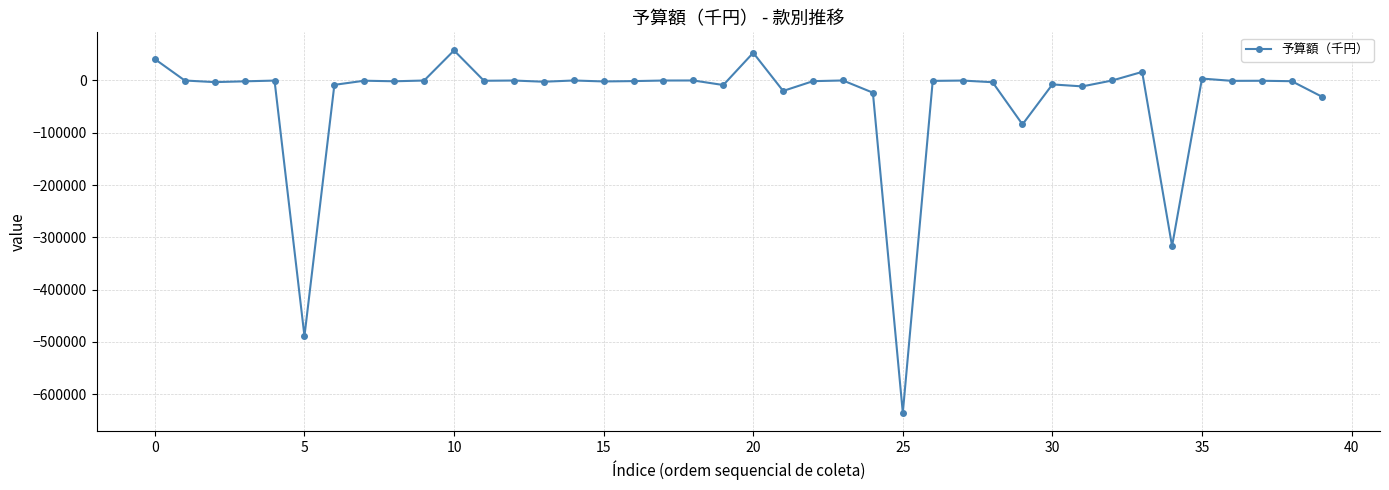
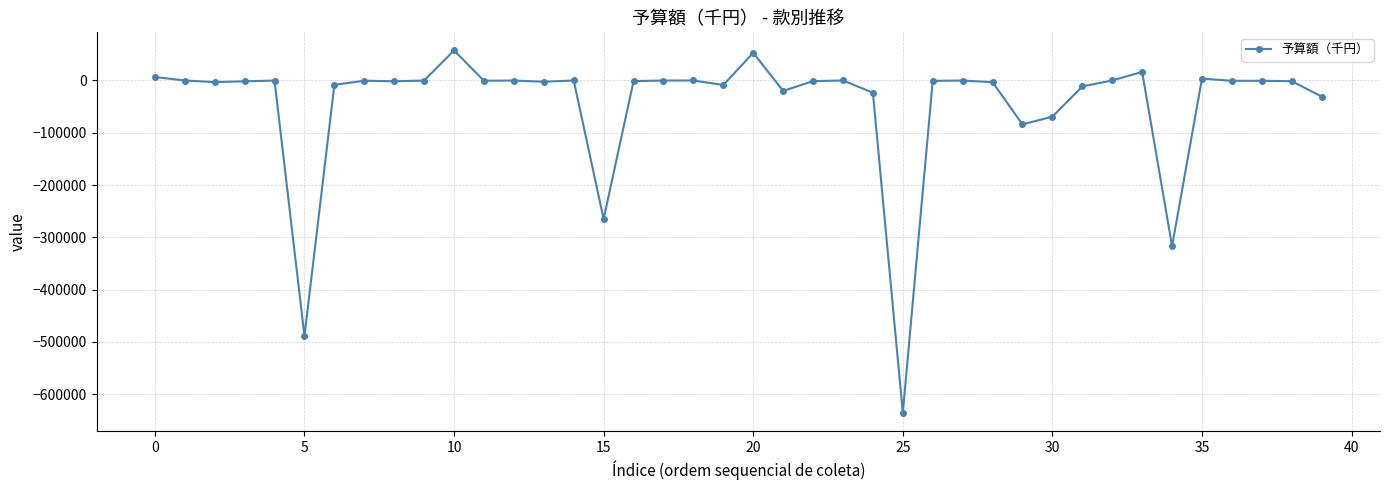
  {
-   "0": 40000,
+   "0": 10000,
    "5": -490000,
    "10": 60000,
-   "15": 0,
+   "15": -260000,
    "20": 50000,
    "25": -640000,
-   "30": -10000,
+   "30": -70000,
    "35": 0
  }
